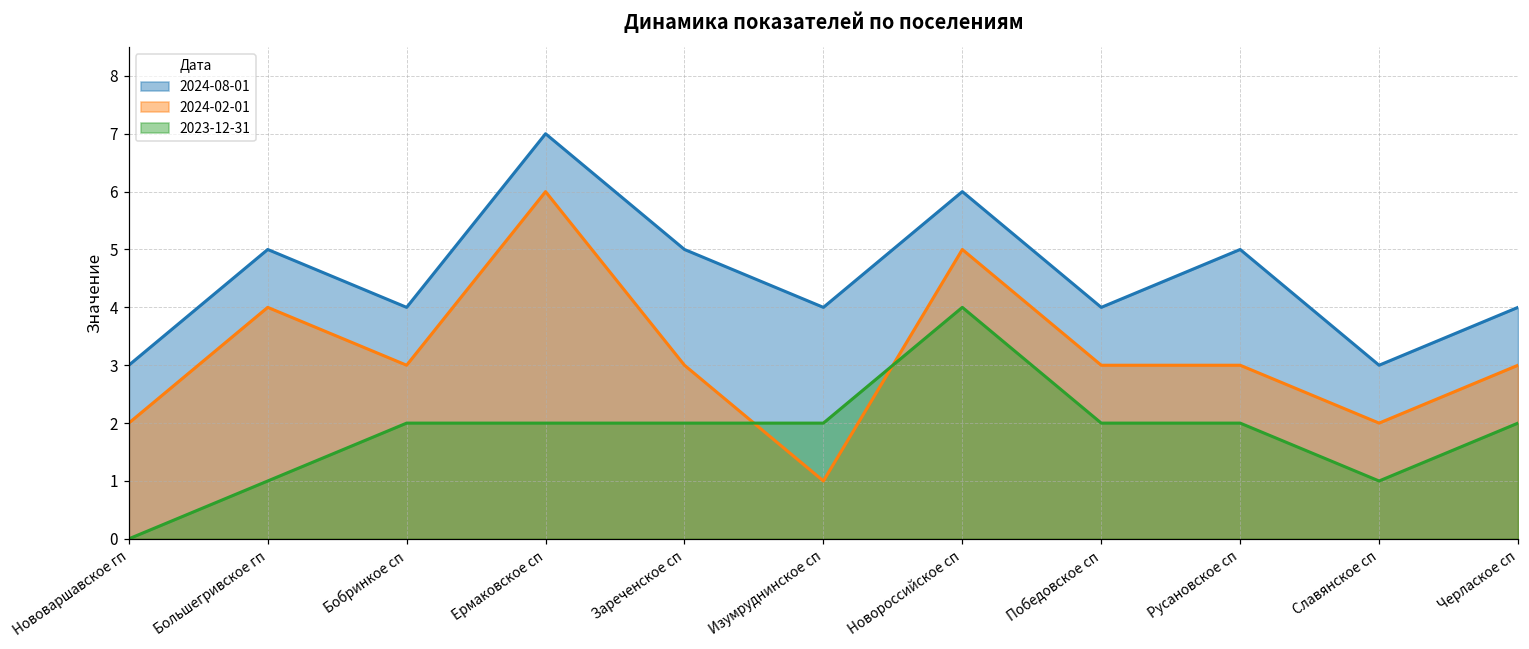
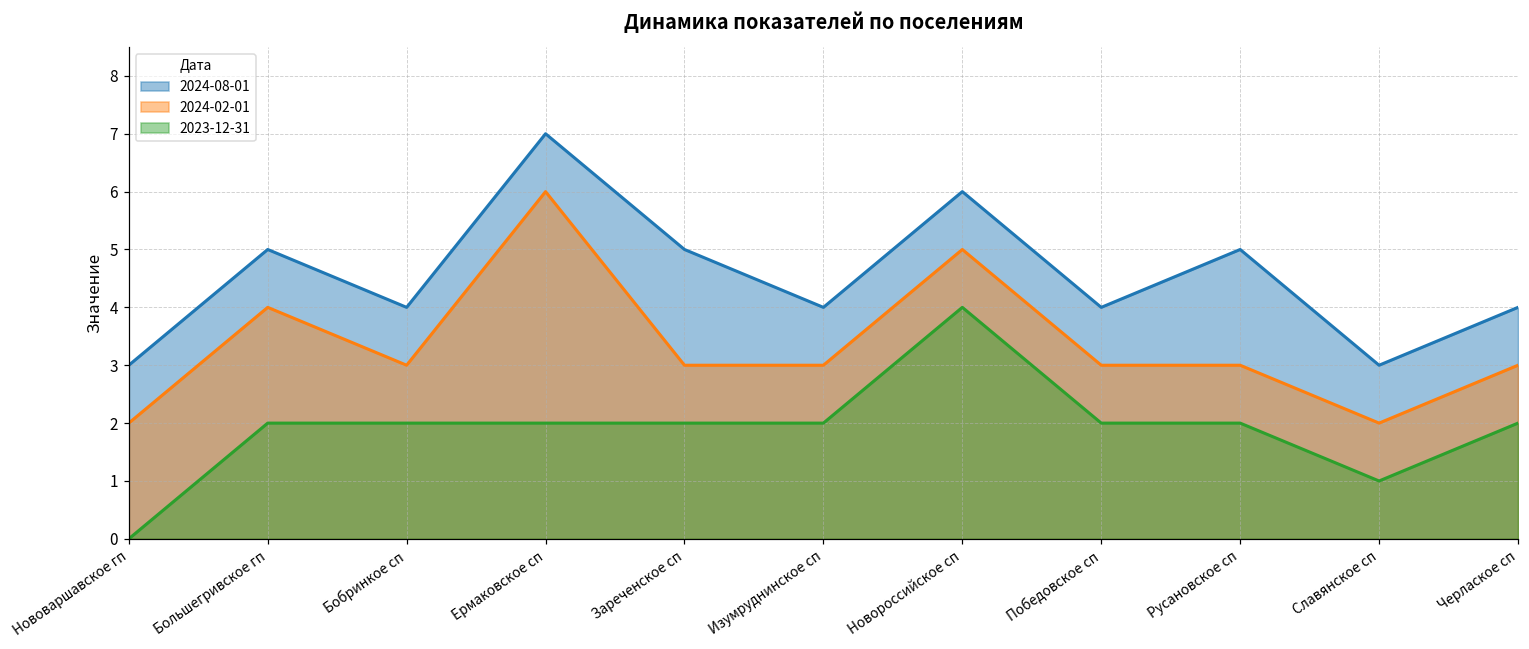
  {
    "2024-08-01": {
      "Нововаршавское гп": 3,
      "Большегривское гп": 5,
      "Бобринкое сп": 4,
      "Ермаковское сп": 7,
      "Зареченское сп": 5,
      "Изумруднинское сп": 4,
      "Новороссийское сп": 6,
      "Победовское сп": 4,
      "Русановское сп": 5,
      "Славянское сп": 3,
      "Черлаское сп": 4
    },
    "2024-02-01": {
      "Нововаршавское гп": 2,
      "Большегривское гп": 4,
      "Бобринкое сп": 3,
      "Ермаковское сп": 6,
      "Зареченское сп": 3,
-     "Изумруднинское сп": 1,
+     "Изумруднинское сп": 3,
      "Новороссийское сп": 5,
      "Победовское сп": 3,
      "Русановское сп": 3,
      "Славянское сп": 2,
      "Черлаское сп": 3
    },
    "2023-12-31": {
      "Нововаршавское гп": 0,
-     "Большегривское гп": 1,
+     "Большегривское гп": 2,
      "Бобринкое сп": 2,
      "Ермаковское сп": 2,
      "Зареченское сп": 2,
      "Изумруднинское сп": 2,
      "Новороссийское сп": 4,
      "Победовское сп": 2,
      "Русановское сп": 2,
      "Славянское сп": 1,
      "Черлаское сп": 2
    }
  }
